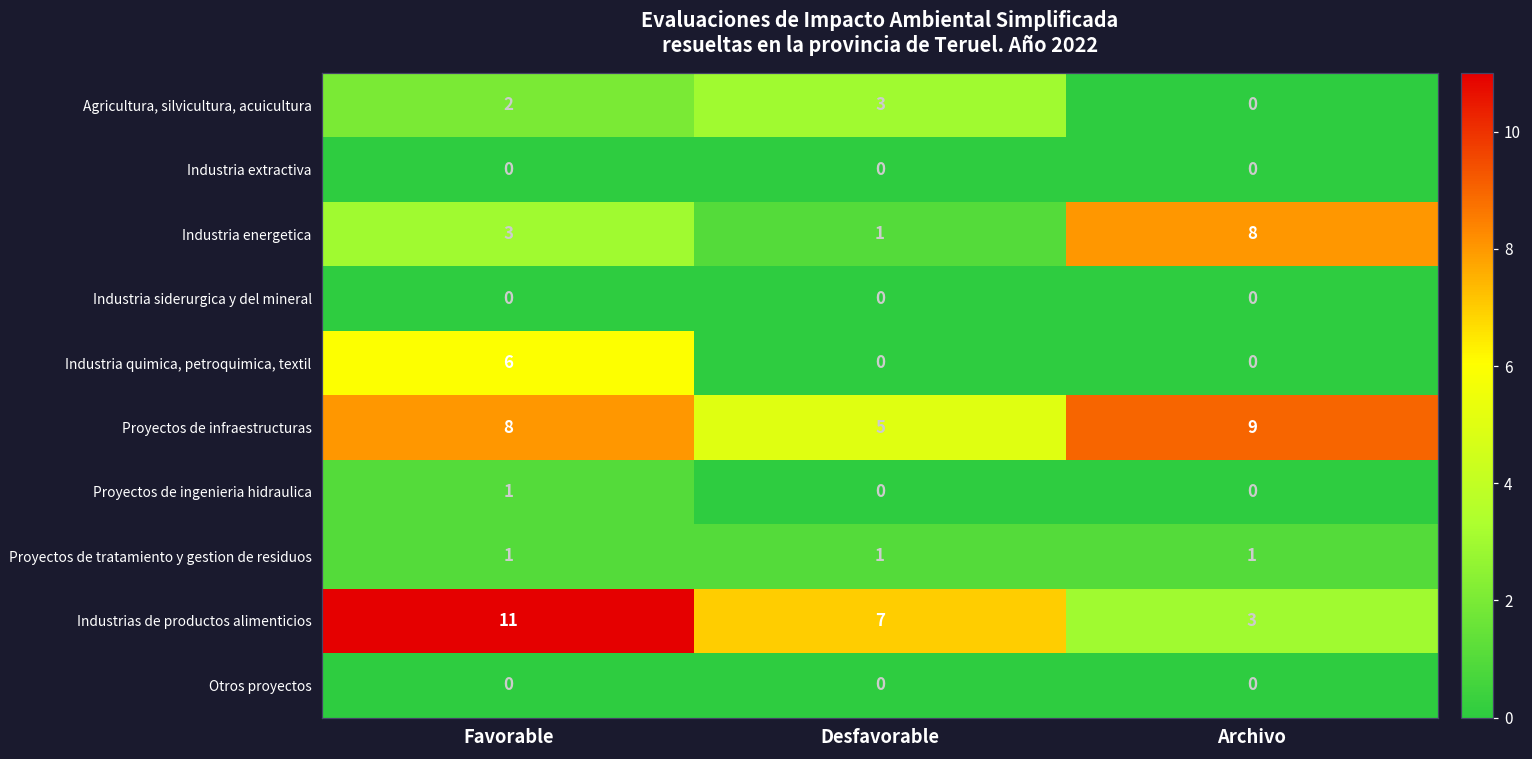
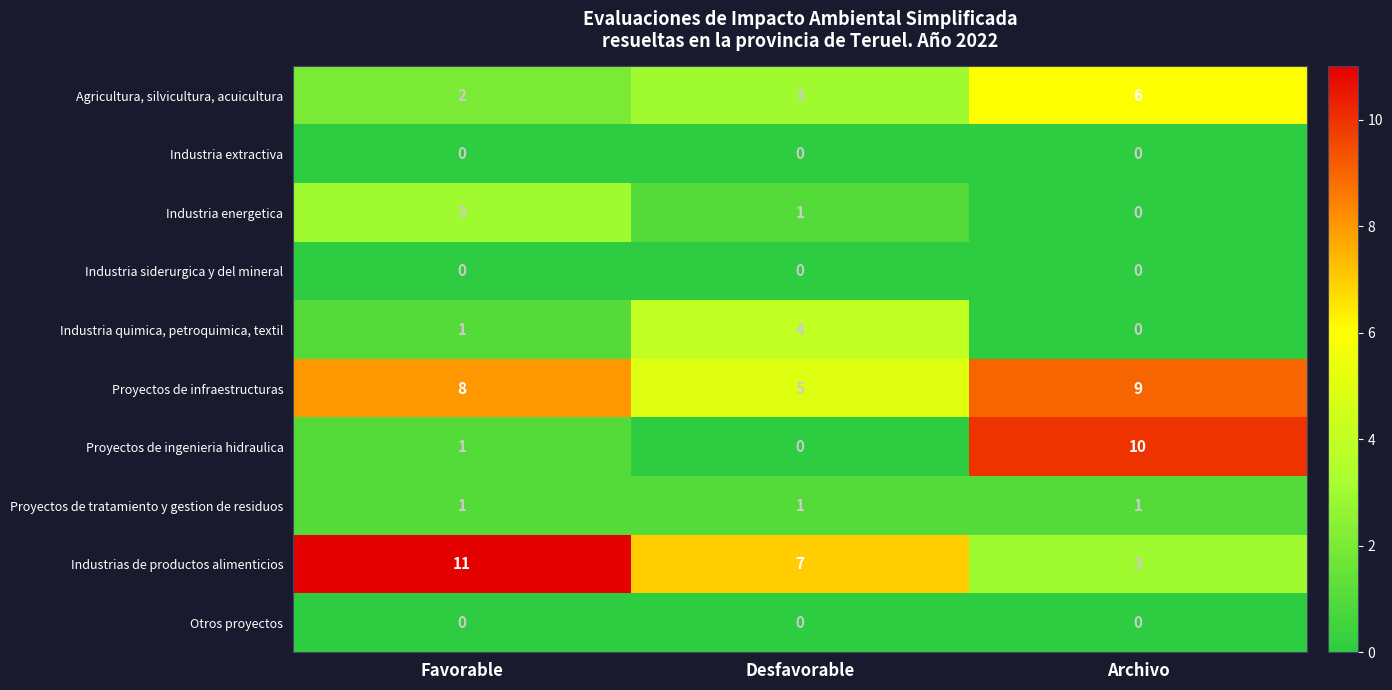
  {
    "Agricultura, silvicultura, acuicultura": {
      "Favorable": 2,
      "Desfavorable": 3,
-     "Archivo": 0
+     "Archivo": 6
    },
    "Industria extractiva": {
      "Favorable": 0,
      "Desfavorable": 0,
      "Archivo": 0
    },
    "Industria energetica": {
      "Favorable": 3,
      "Desfavorable": 1,
-     "Archivo": 8
+     "Archivo": 0
    },
    "Industria siderurgica y del mineral": {
      "Favorable": 0,
      "Desfavorable": 0,
      "Archivo": 0
    },
    "Industria quimica, petroquimica, textil": {
-     "Favorable": 6,
-     "Desfavorable": 0,
+     "Favorable": 1,
+     "Desfavorable": 4,
      "Archivo": 0
    },
    "Proyectos de infraestructuras": {
      "Favorable": 8,
      "Desfavorable": 5,
      "Archivo": 9
    },
    "Proyectos de ingenieria hidraulica": {
      "Favorable": 1,
      "Desfavorable": 0,
-     "Archivo": 0
+     "Archivo": 10
    },
    "Proyectos de tratamiento y gestion de residuos": {
      "Favorable": 1,
      "Desfavorable": 1,
      "Archivo": 1
    },
    "Industrias de productos alimenticios": {
      "Favorable": 11,
      "Desfavorable": 7,
      "Archivo": 3
    },
    "Otros proyectos": {
      "Favorable": 0,
      "Desfavorable": 0,
      "Archivo": 0
    }
  }
